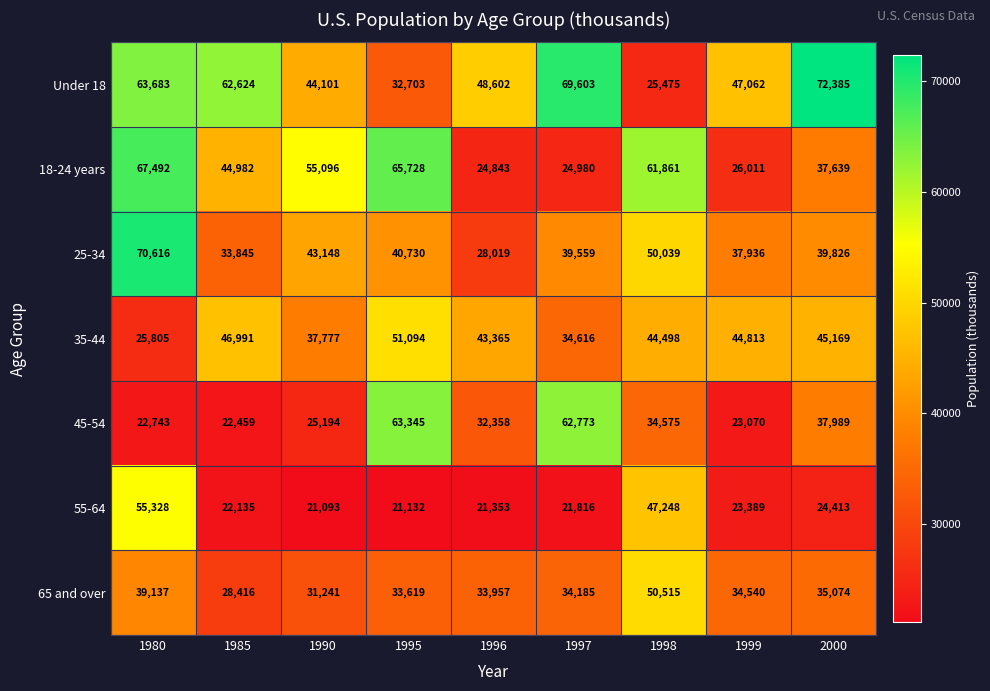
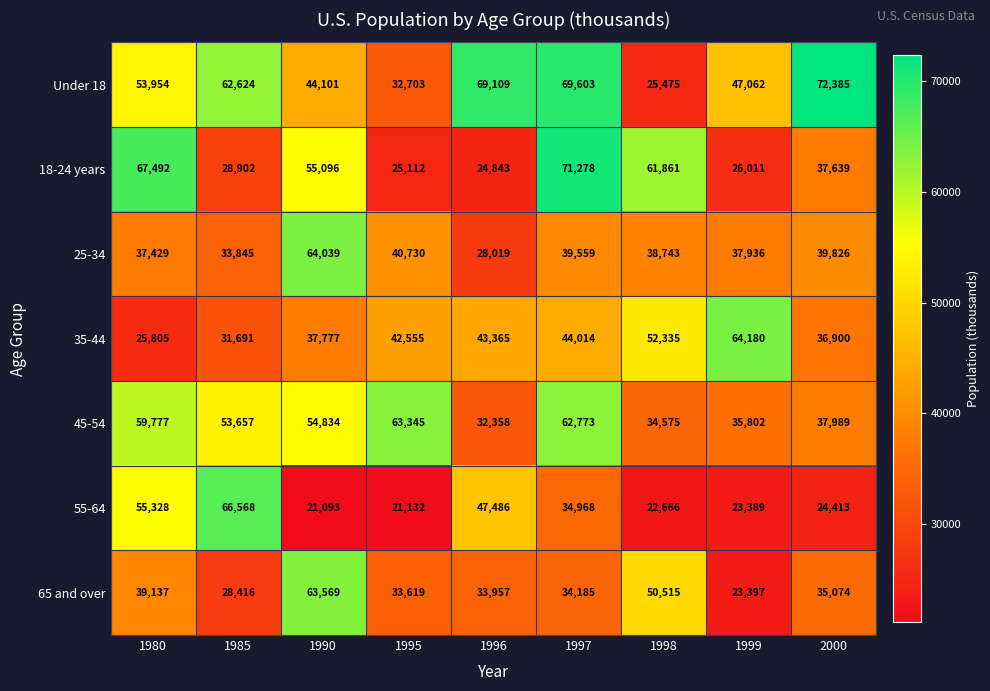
  {
    "Under 18": {
-     "1980": "63,683",
+     "1980": "53,954",
      "1985": "62,624",
      "1990": "44,101",
      "1995": "32,703",
-     "1996": "48,602",
+     "1996": "69,109",
      "1997": "69,603",
      "1998": "25,475",
      "1999": "47,062",
      "2000": "72,385"
    },
    "18-24 years": {
      "1980": "67,492",
-     "1985": "44,982",
+     "1985": "28,902",
      "1990": "55,096",
-     "1995": "65,728",
+     "1995": "25,112",
      "1996": "24,843",
-     "1997": "24,980",
+     "1997": "71,278",
      "1998": "61,861",
      "1999": "26,011",
      "2000": "37,639"
    },
    "25-34": {
-     "1980": "70,616",
+     "1980": "37,429",
      "1985": "33,845",
-     "1990": "43,148",
+     "1990": "64,039",
      "1995": "40,730",
      "1996": "28,019",
      "1997": "39,559",
-     "1998": "50,039",
+     "1998": "38,743",
      "1999": "37,936",
      "2000": "39,826"
    },
    "35-44": {
      "1980": "25,805",
-     "1985": "46,991",
+     "1985": "31,691",
      "1990": "37,777",
-     "1995": "51,094",
+     "1995": "42,555",
      "1996": "43,365",
-     "1997": "34,616",
-     "1998": "44,498",
-     "1999": "44,813",
-     "2000": "45,169"
+     "1997": "44,014",
+     "1998": "52,335",
+     "1999": "64,180",
+     "2000": "36,900"
    },
    "45-54": {
-     "1980": "22,743",
-     "1985": "22,459",
-     "1990": "25,194",
+     "1980": "59,777",
+     "1985": "53,657",
+     "1990": "54,834",
      "1995": "63,345",
      "1996": "32,358",
      "1997": "62,773",
      "1998": "34,575",
-     "1999": "23,070",
+     "1999": "35,802",
      "2000": "37,989"
    },
    "55-64": {
      "1980": "55,328",
-     "1985": "22,135",
+     "1985": "66,568",
      "1990": "21,093",
      "1995": "21,132",
-     "1996": "21,353",
-     "1997": "21,816",
-     "1998": "47,248",
+     "1996": "47,486",
+     "1997": "34,968",
+     "1998": "22,666",
      "1999": "23,389",
      "2000": "24,413"
    },
    "65 and over": {
      "1980": "39,137",
      "1985": "28,416",
-     "1990": "31,241",
+     "1990": "63,569",
      "1995": "33,619",
      "1996": "33,957",
      "1997": "34,185",
      "1998": "50,515",
-     "1999": "34,540",
+     "1999": "23,397",
      "2000": "35,074"
    }
  }
